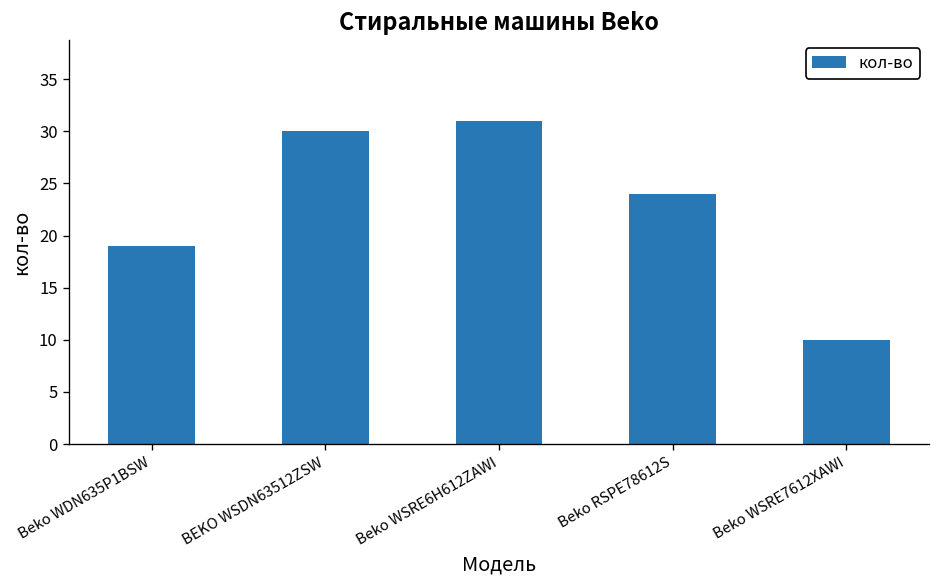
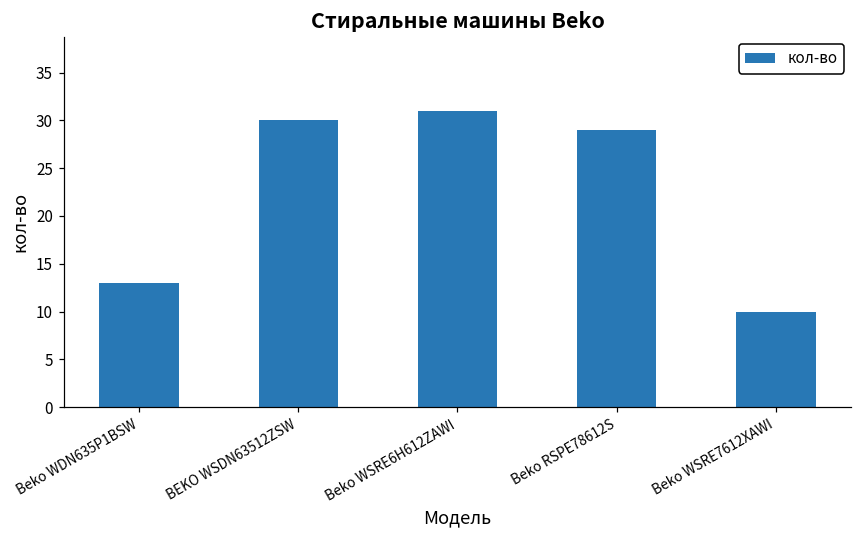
  {
-   "Beko WDN635P1BSW": 19,
+   "Beko WDN635P1BSW": 13,
    "BEKO WSDN63512ZSW": 30,
    "Beko WSRE6H612ZAWI": 31,
-   "Beko RSPE78612S": 24,
+   "Beko RSPE78612S": 29,
    "Beko WSRE7612XAWI": 10
  }
